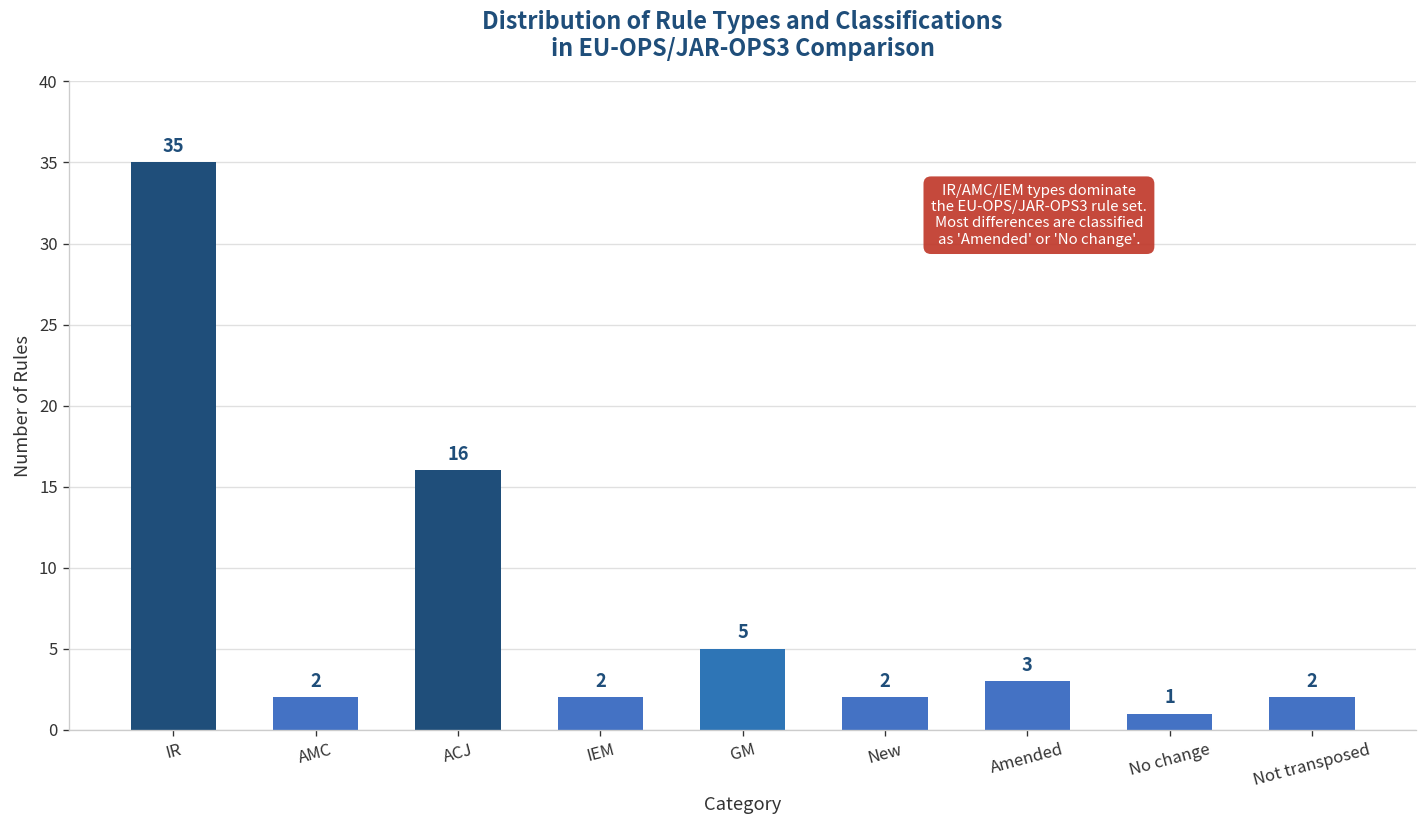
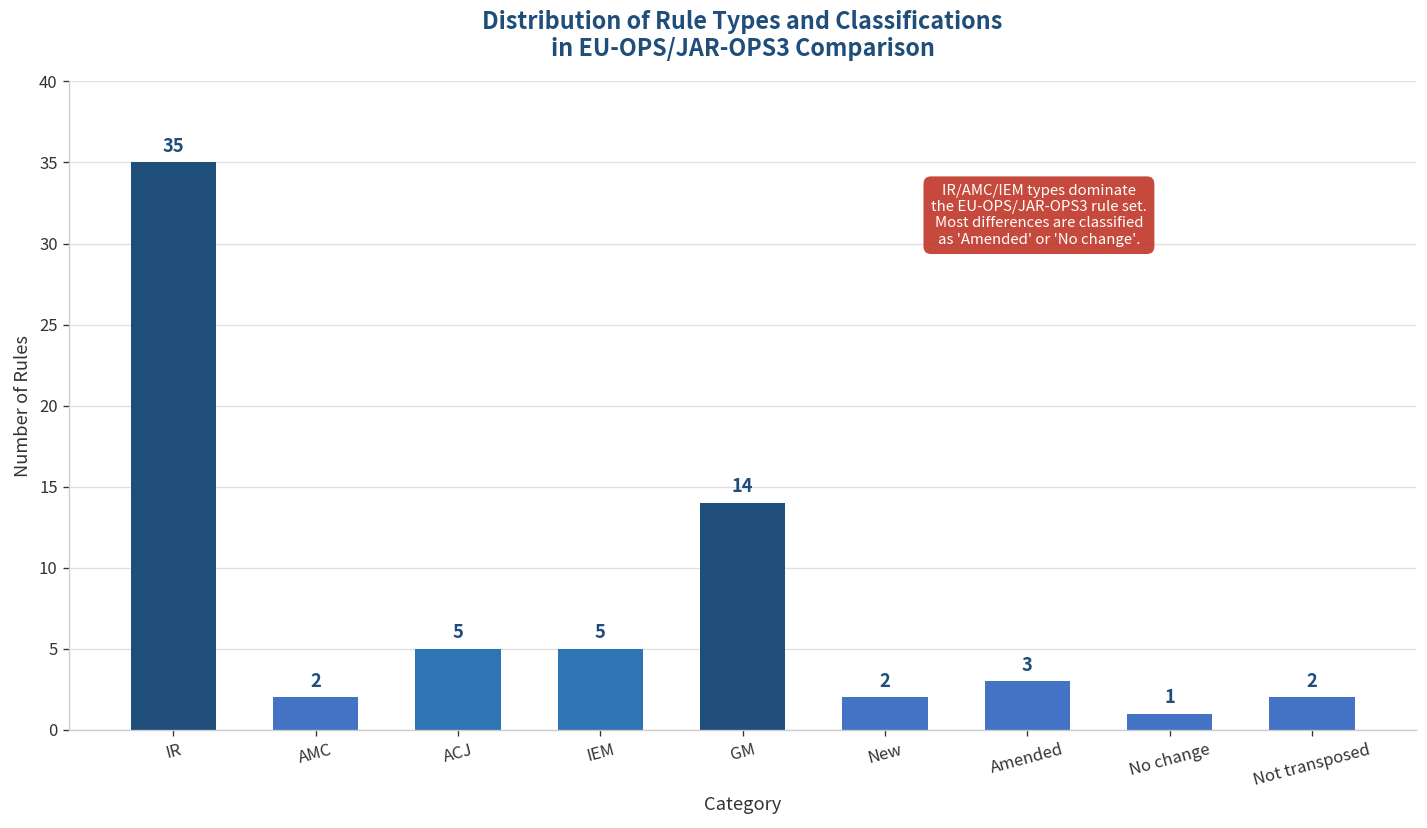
  {
    "IR": 35,
    "AMC": 2,
-   "ACJ": 16,
-   "IEM": 2,
-   "GM": 5,
+   "ACJ": 5,
+   "IEM": 5,
+   "GM": 14,
    "New": 2,
    "Amended": 3,
    "No change": 1,
    "Not transposed": 2
  }
